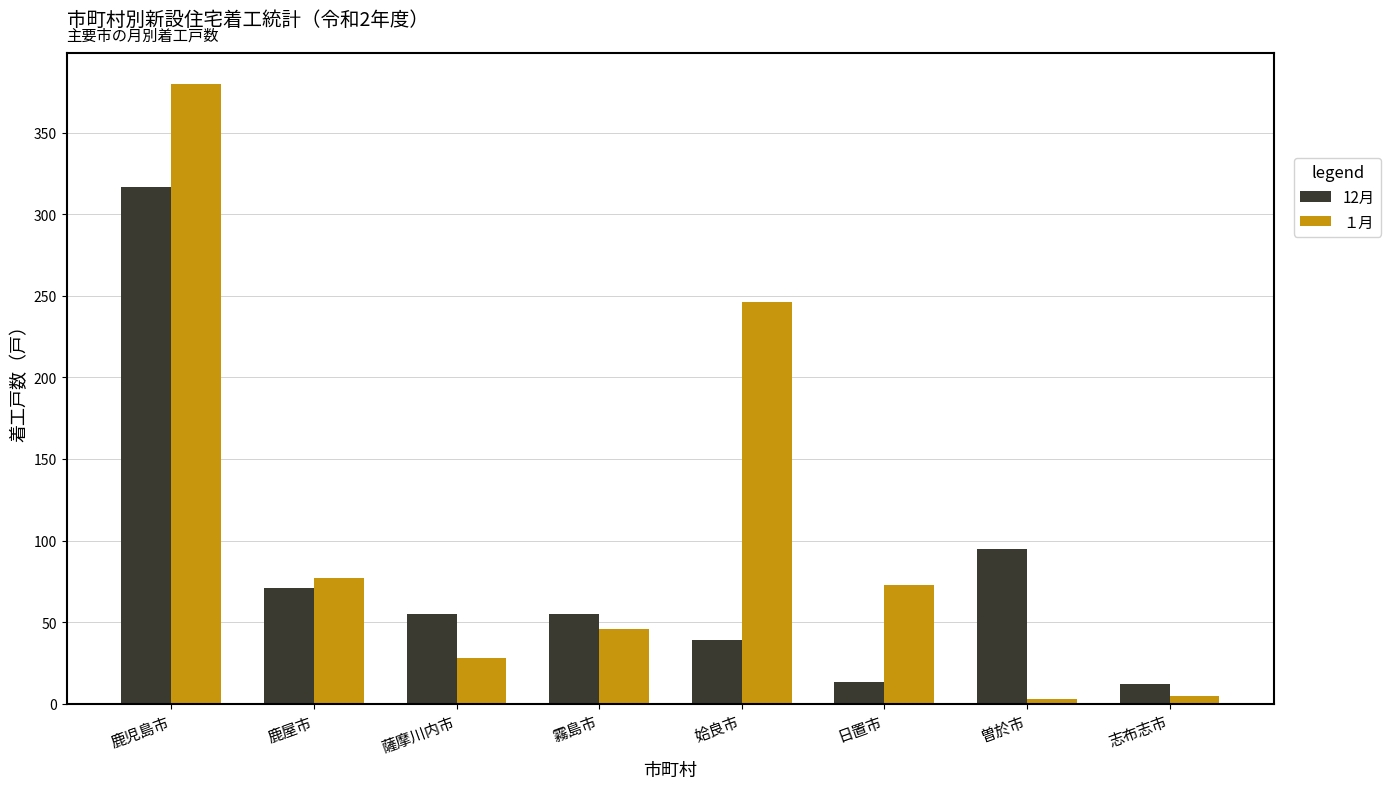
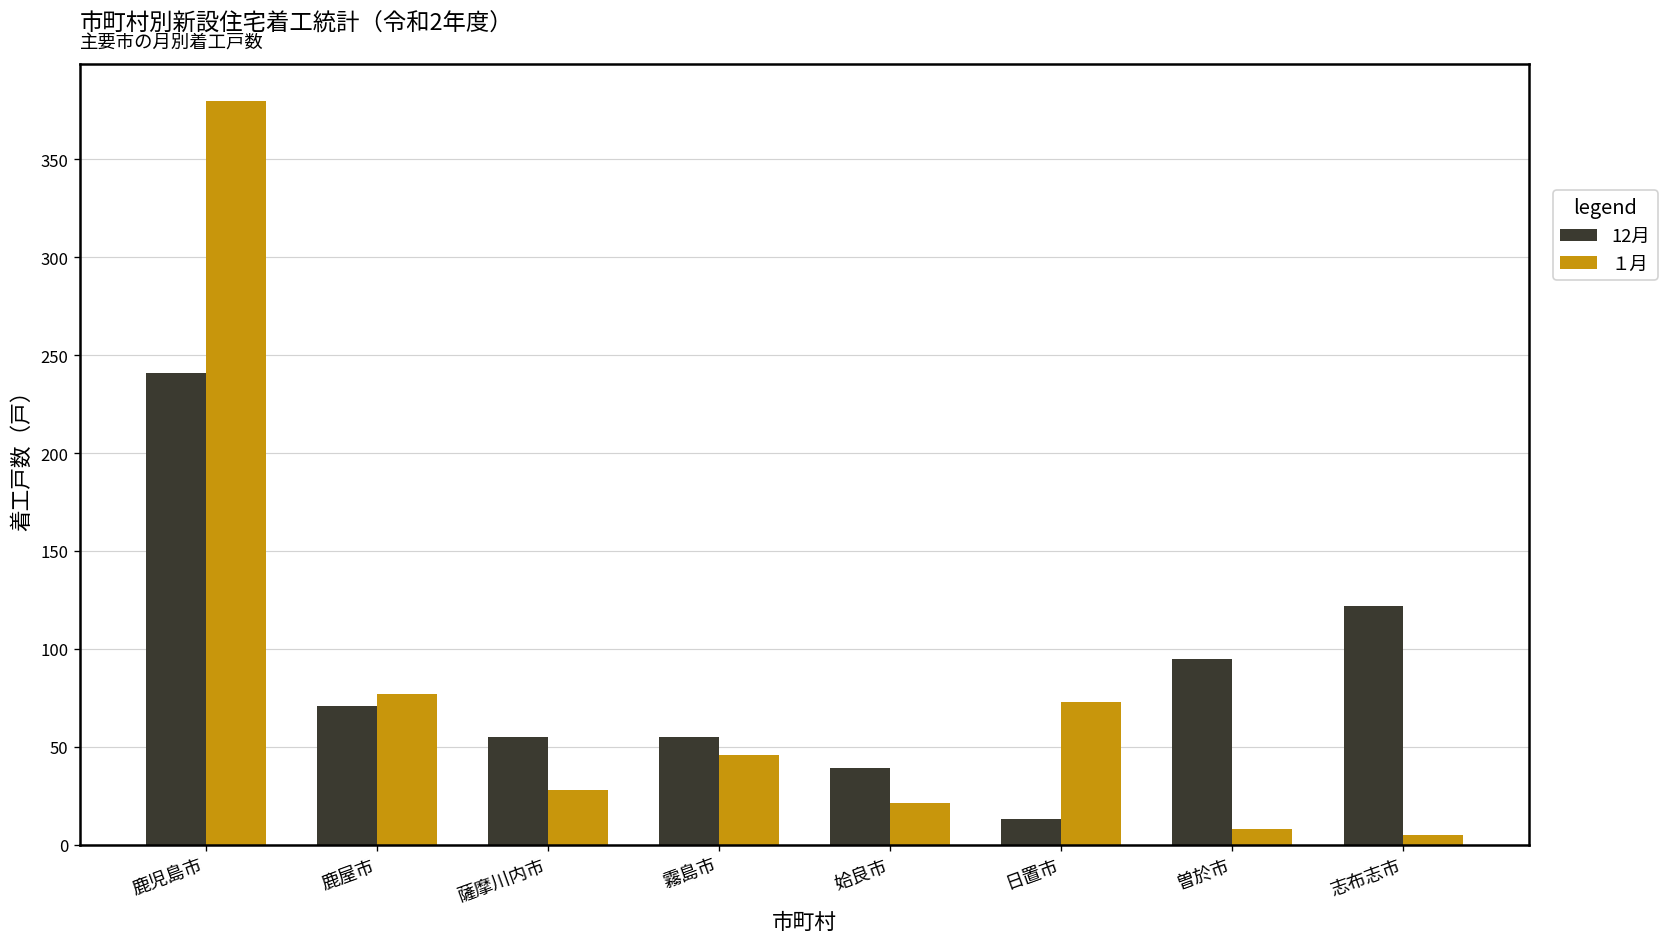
  {
    "12月": {
-     "鹿児島市": 317,
+     "鹿児島市": 241,
      "鹿屋市": 71,
      "薩摩川内市": 55,
      "霧島市": 55,
      "姶良市": 39,
      "日置市": 13,
      "曽於市": 95,
-     "志布志市": 12
+     "志布志市": 122
    },
    "１月": {
      "鹿児島市": 380,
      "鹿屋市": 77,
      "薩摩川内市": 28,
      "霧島市": 46,
-     "姶良市": 246,
+     "姶良市": 21,
      "日置市": 73,
-     "曽於市": 3,
+     "曽於市": 8,
      "志布志市": 5
    }
  }
